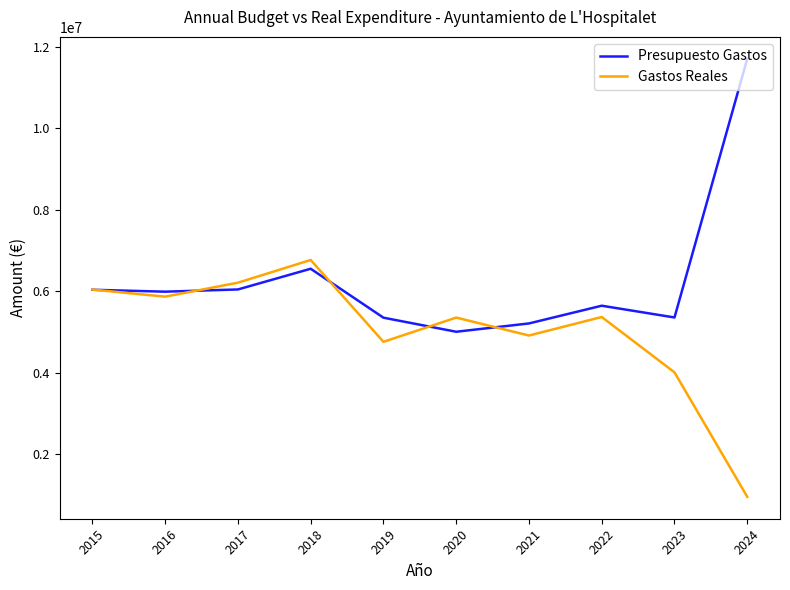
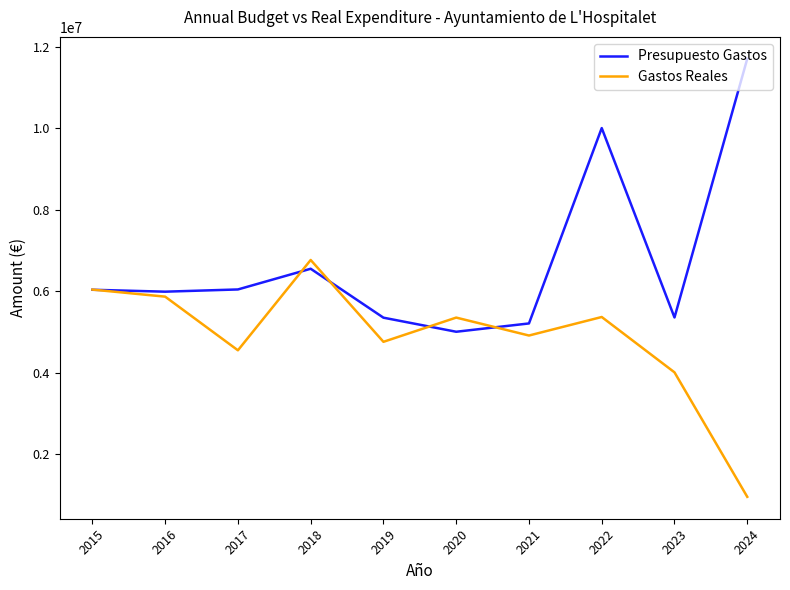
  {
    "Presupuesto Gastos": {
      "2016": 6000000,
      "2017": 6000000,
      "2018": 6600000,
      "2019": 5400000,
      "2020": 5000000,
      "2021": 5200000,
-     "2022": 5600000,
+     "2022": 10000000,
      "2023": 5400000
    },
    "Gastos Reales": {
      "2016": 5900000,
-     "2017": 6200000,
+     "2017": 4500000,
      "2018": 6800000,
      "2019": 4800000,
      "2020": 5400000,
      "2021": 4900000,
      "2022": 5400000,
      "2023": 4000000,
      "2024": 900000
    }
  }
